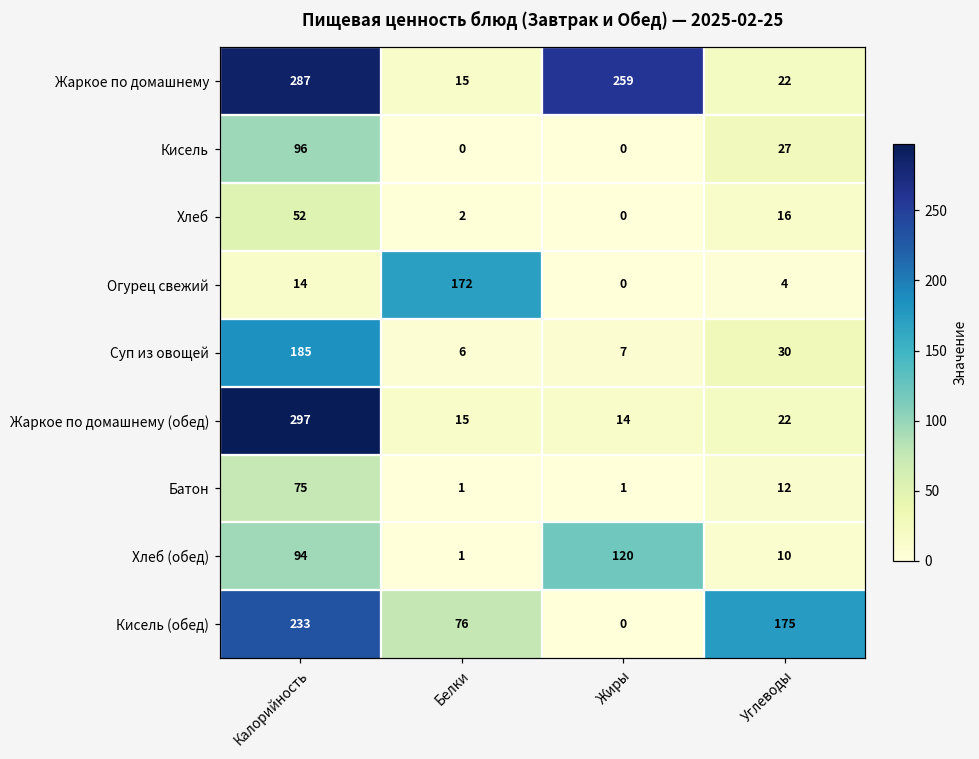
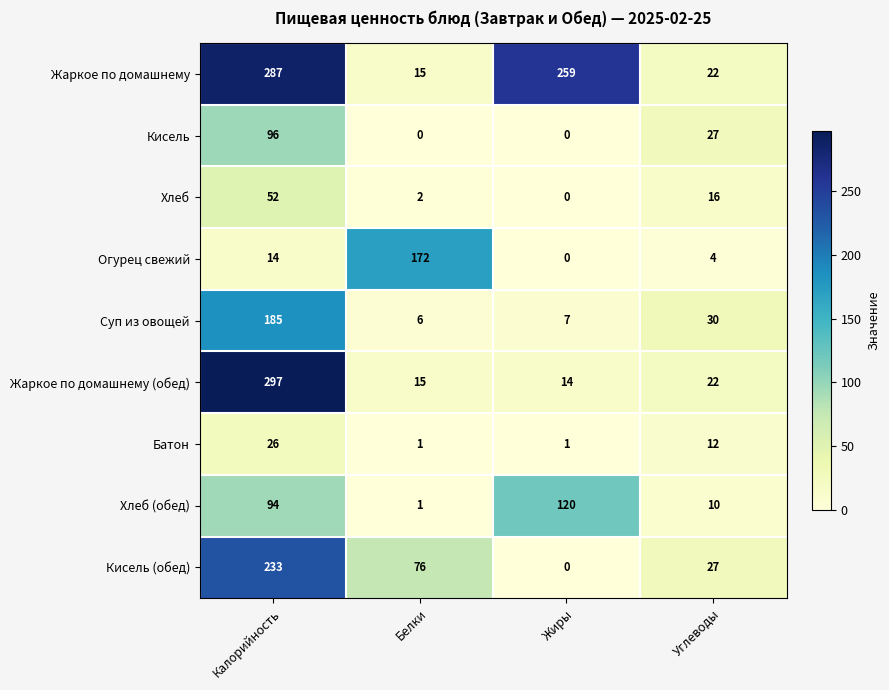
  {
    "Жаркое по домашнему": {
      "Калорийность": 287,
      "Белки": 15,
      "Жиры": 259,
      "Углеводы": 22
    },
    "Кисель": {
      "Калорийность": 96,
      "Белки": 0,
      "Жиры": 0,
      "Углеводы": 27
    },
    "Хлеб": {
      "Калорийность": 52,
      "Белки": 2,
      "Жиры": 0,
      "Углеводы": 16
    },
    "Огурец свежий": {
      "Калорийность": 14,
      "Белки": 172,
      "Жиры": 0,
      "Углеводы": 4
    },
    "Суп из овощей": {
      "Калорийность": 185,
      "Белки": 6,
      "Жиры": 7,
      "Углеводы": 30
    },
    "Жаркое по домашнему (обед)": {
      "Калорийность": 297,
      "Белки": 15,
      "Жиры": 14,
      "Углеводы": 22
    },
    "Батон": {
-     "Калорийность": 75,
+     "Калорийность": 26,
      "Белки": 1,
      "Жиры": 1,
      "Углеводы": 12
    },
    "Хлеб (обед)": {
      "Калорийность": 94,
      "Белки": 1,
      "Жиры": 120,
      "Углеводы": 10
    },
    "Кисель (обед)": {
      "Калорийность": 233,
      "Белки": 76,
      "Жиры": 0,
-     "Углеводы": 175
+     "Углеводы": 27
    }
  }
